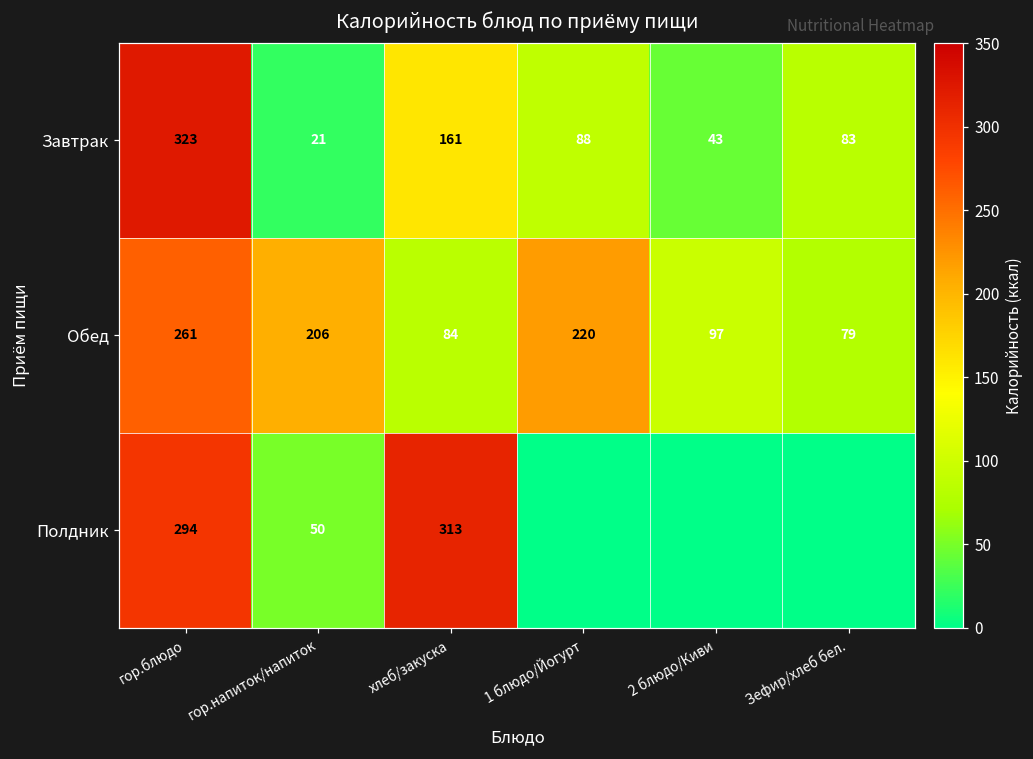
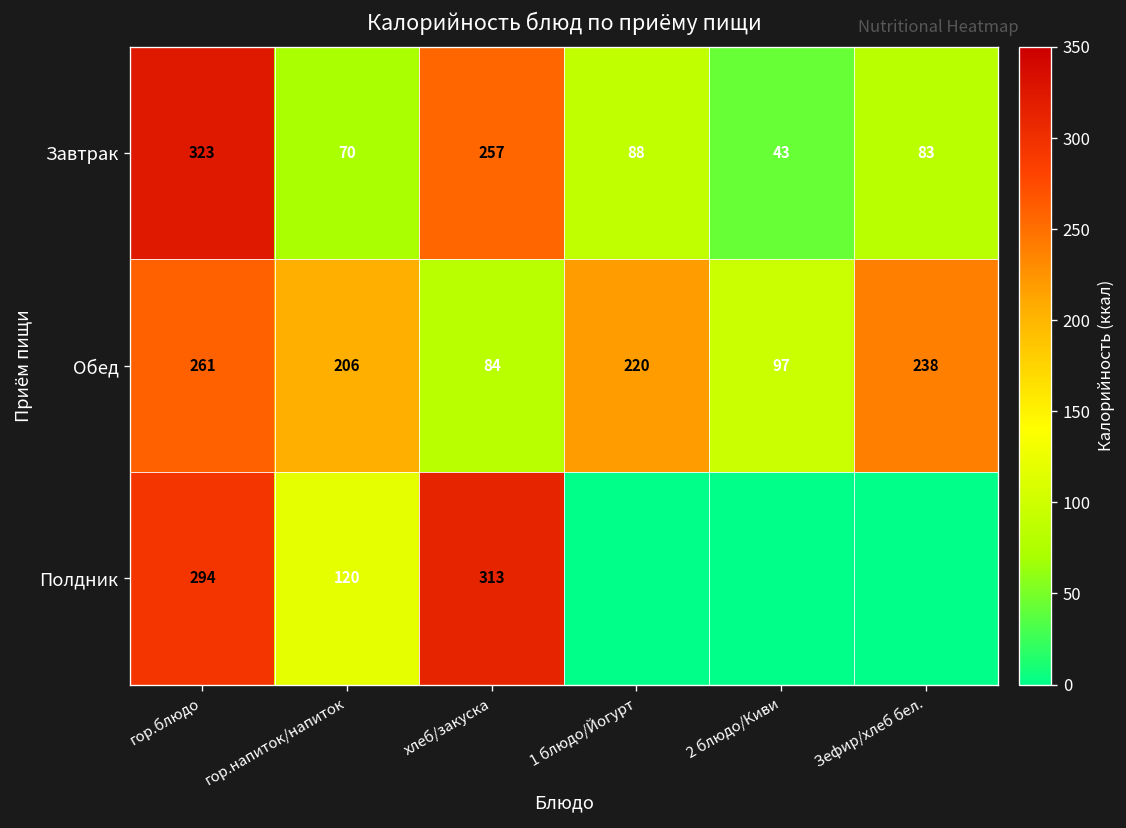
  {
    "Завтрак": {
      "гор.блюдо": 323,
-     "гор.напиток/напиток": 21,
-     "хлеб/закуска": 161,
+     "гор.напиток/напиток": 70,
+     "хлеб/закуска": 257,
      "1 блюдо/Йогурт": 88,
      "2 блюдо/Киви": 43,
      "Зефир/хлеб бел.": 83
    },
    "Обед": {
      "гор.блюдо": 261,
      "гор.напиток/напиток": 206,
      "хлеб/закуска": 84,
      "1 блюдо/Йогурт": 220,
      "2 блюдо/Киви": 97,
-     "Зефир/хлеб бел.": 79
+     "Зефир/хлеб бел.": 238
    },
    "Полдник": {
      "гор.блюдо": 294,
-     "гор.напиток/напиток": 50,
+     "гор.напиток/напиток": 120,
      "хлеб/закуска": 313
    }
  }
